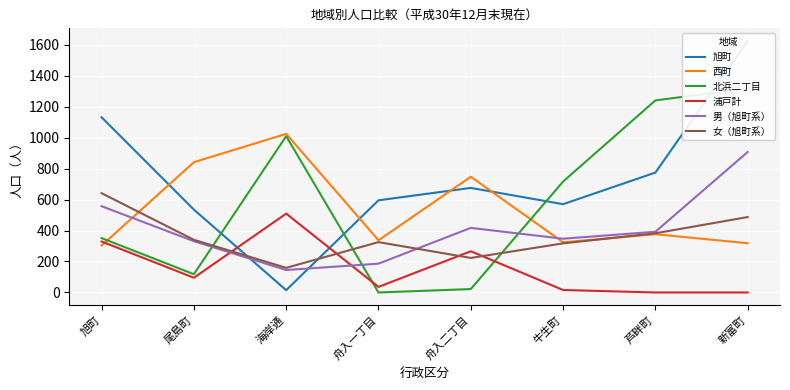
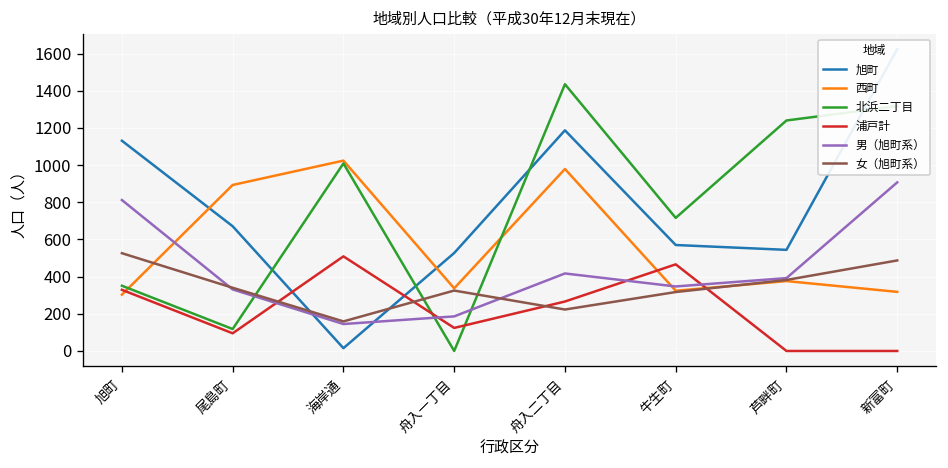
  {
    "旭町": {
      "旭町": 1130,
-     "尾島町": 540,
+     "尾島町": 670,
      "海岸通": 20,
-     "舟入一丁目": 600,
-     "舟入二丁目": 680,
+     "舟入一丁目": 530,
+     "舟入二丁目": 1190,
      "牛生町": 570,
-     "芦畔町": 770
+     "芦畔町": 540
    },
    "西町": {
      "旭町": 300,
-     "尾島町": 840,
-     "舟入二丁目": 750,
+     "尾島町": 890,
+     "舟入二丁目": 980,
      "新富町": 320
    },
    "北浜二丁目": {
      "旭町": 350,
      "尾島町": 120,
      "舟入一丁目": 0,
-     "舟入二丁目": 20,
+     "舟入二丁目": 1440,
      "牛生町": 720,
      "芦畔町": 1240
    },
    "浦戸計": {
      "旭町": 330,
      "尾島町": 100,
      "海岸通": 510,
-     "舟入一丁目": 40,
+     "舟入一丁目": 120,
      "舟入二丁目": 270,
-     "牛生町": 20,
+     "牛生町": 470,
      "芦畔町": 0,
      "新富町": 0
    },
    "男（旭町系）": {
-     "旭町": 560,
+     "旭町": 810,
      "舟入一丁目": 190,
      "舟入二丁目": 420,
      "牛生町": 350,
      "新富町": 910
    },
    "女（旭町系）": {
-     "旭町": 640,
+     "旭町": 530,
      "舟入二丁目": 220,
      "新富町": 490
    }
  }
